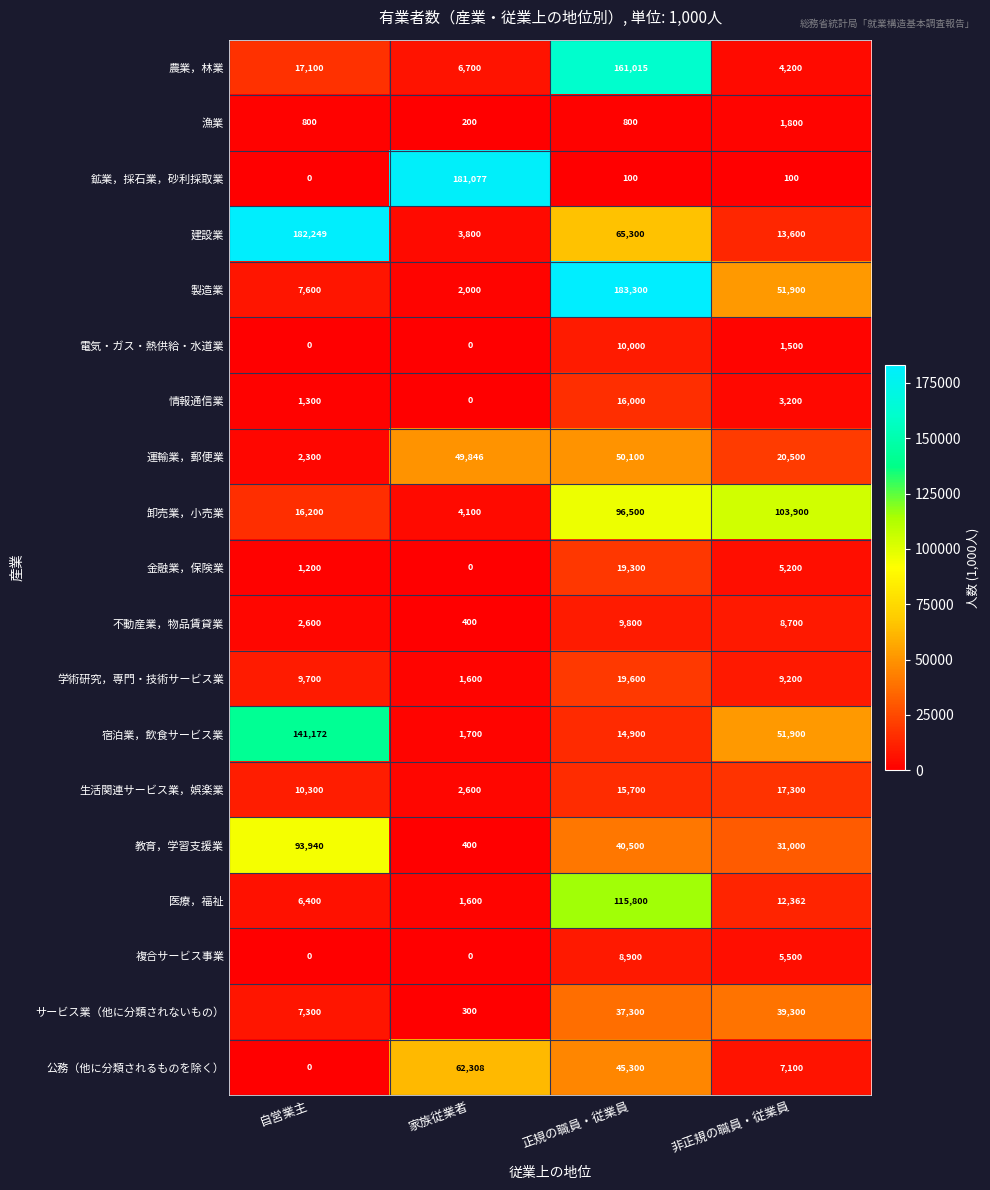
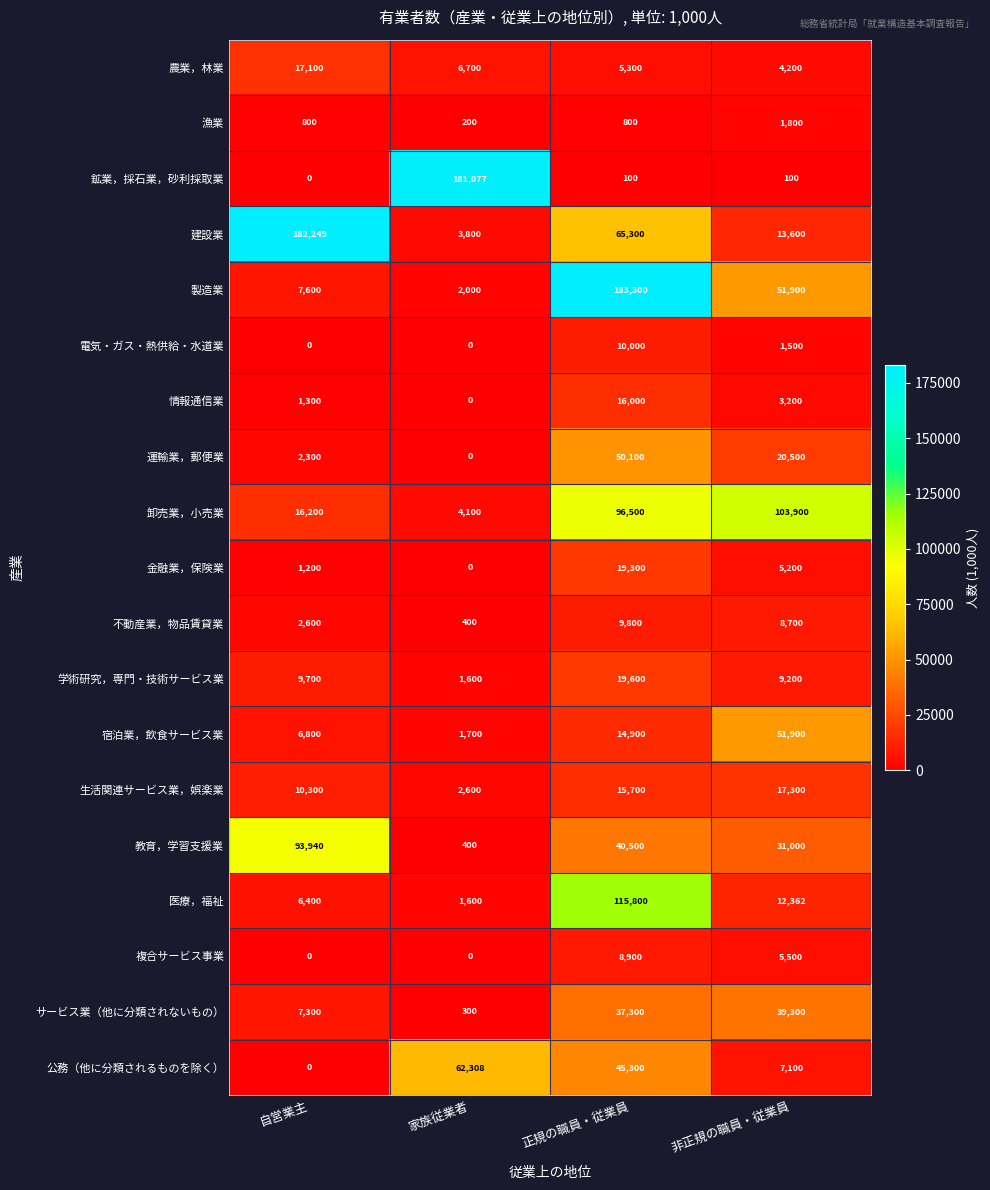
  {
    "農業，林業": {
      "自営業主": "17,100",
      "家族従業者": "6,700",
-     "正規の職員・従業員": "161,015",
+     "正規の職員・従業員": "5,300",
      "非正規の職員・従業員": "4,200"
    },
    "漁業": {
      "自営業主": "800",
      "家族従業者": "200",
      "正規の職員・従業員": "800",
      "非正規の職員・従業員": "1,800"
    },
    "鉱業，採石業，砂利採取業": {
      "自営業主": "0",
      "家族従業者": "181,077",
      "正規の職員・従業員": "100",
      "非正規の職員・従業員": "100"
    },
    "建設業": {
      "自営業主": "182,249",
      "家族従業者": "3,800",
      "正規の職員・従業員": "65,300",
      "非正規の職員・従業員": "13,600"
    },
    "製造業": {
      "自営業主": "7,600",
      "家族従業者": "2,000",
      "正規の職員・従業員": "183,300",
      "非正規の職員・従業員": "51,900"
    },
    "電気・ガス・熱供給・水道業": {
      "自営業主": "0",
      "家族従業者": "0",
      "正規の職員・従業員": "10,000",
      "非正規の職員・従業員": "1,500"
    },
    "情報通信業": {
      "自営業主": "1,300",
      "家族従業者": "0",
      "正規の職員・従業員": "16,000",
      "非正規の職員・従業員": "3,200"
    },
    "運輸業，郵便業": {
      "自営業主": "2,300",
-     "家族従業者": "49,846",
+     "家族従業者": "0",
      "正規の職員・従業員": "50,100",
      "非正規の職員・従業員": "20,500"
    },
    "卸売業，小売業": {
      "自営業主": "16,200",
      "家族従業者": "4,100",
      "正規の職員・従業員": "96,500",
      "非正規の職員・従業員": "103,900"
    },
    "金融業，保険業": {
      "自営業主": "1,200",
      "家族従業者": "0",
      "正規の職員・従業員": "19,300",
      "非正規の職員・従業員": "5,200"
    },
    "不動産業，物品賃貸業": {
      "自営業主": "2,600",
      "家族従業者": "400",
      "正規の職員・従業員": "9,800",
      "非正規の職員・従業員": "8,700"
    },
    "学術研究，専門・技術サービス業": {
      "自営業主": "9,700",
      "家族従業者": "1,600",
      "正規の職員・従業員": "19,600",
      "非正規の職員・従業員": "9,200"
    },
    "宿泊業，飲食サービス業": {
-     "自営業主": "141,172",
+     "自営業主": "6,800",
      "家族従業者": "1,700",
      "正規の職員・従業員": "14,900",
      "非正規の職員・従業員": "51,900"
    },
    "生活関連サービス業，娯楽業": {
      "自営業主": "10,300",
      "家族従業者": "2,600",
      "正規の職員・従業員": "15,700",
      "非正規の職員・従業員": "17,300"
    },
    "教育，学習支援業": {
      "自営業主": "93,940",
      "家族従業者": "400",
      "正規の職員・従業員": "40,500",
      "非正規の職員・従業員": "31,000"
    },
    "医療，福祉": {
      "自営業主": "6,400",
      "家族従業者": "1,600",
      "正規の職員・従業員": "115,800",
      "非正規の職員・従業員": "12,362"
    },
    "複合サービス事業": {
      "自営業主": "0",
      "家族従業者": "0",
      "正規の職員・従業員": "8,900",
      "非正規の職員・従業員": "5,500"
    },
    "サービス業（他に分類されないもの）": {
      "自営業主": "7,300",
      "家族従業者": "300",
      "正規の職員・従業員": "37,300",
      "非正規の職員・従業員": "39,300"
    },
    "公務（他に分類されるものを除く）": {
      "自営業主": "0",
      "家族従業者": "62,308",
      "正規の職員・従業員": "45,300",
      "非正規の職員・従業員": "7,100"
    }
  }
